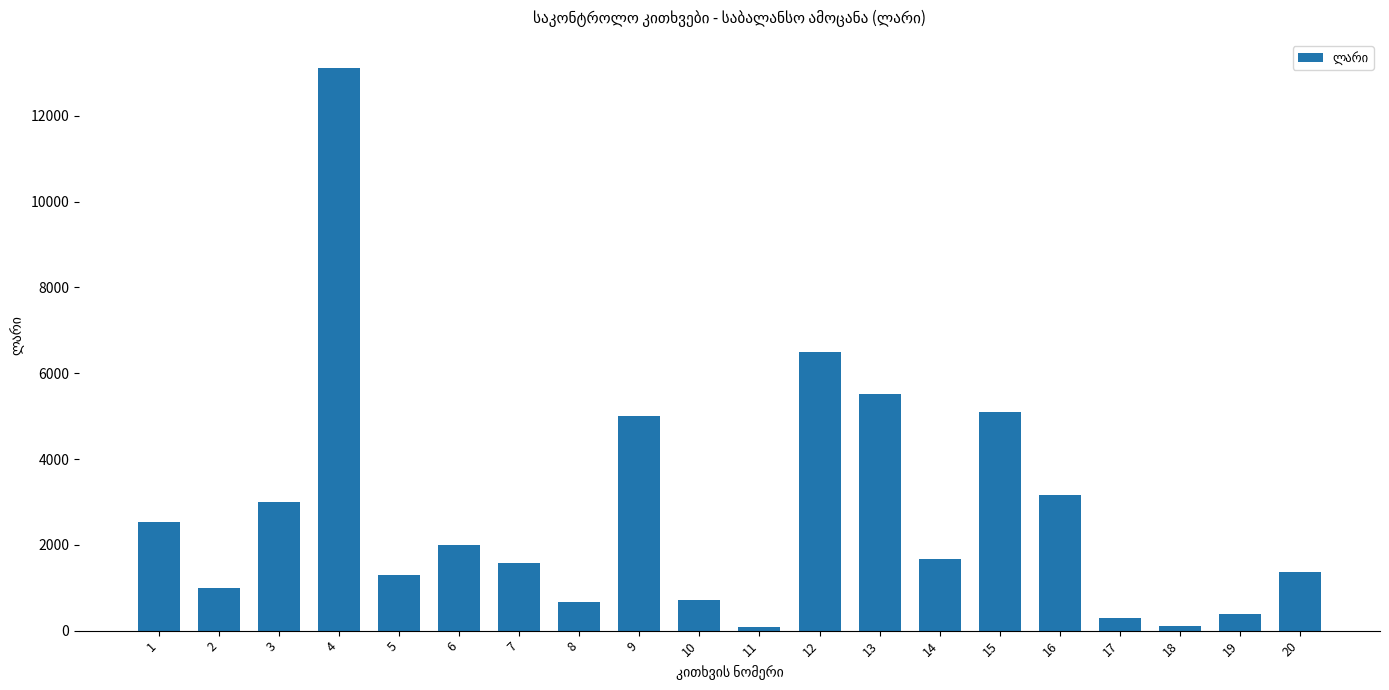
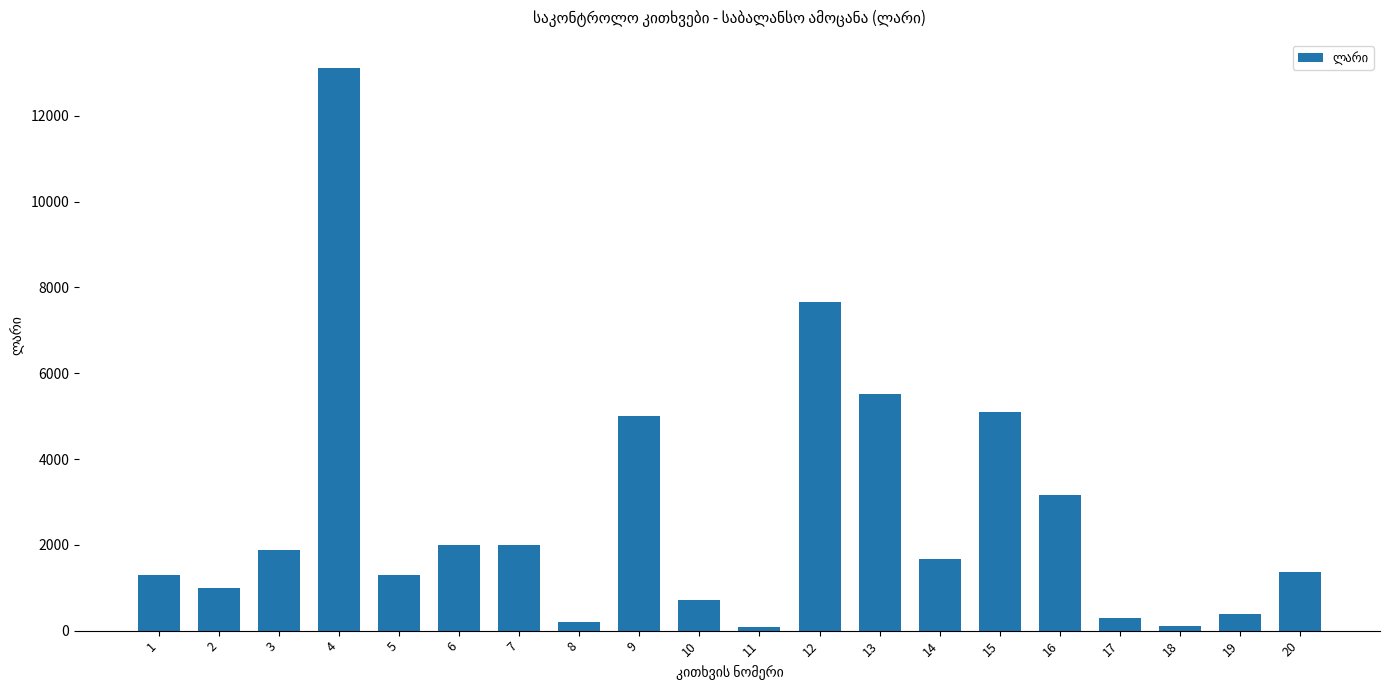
  {
-   "1": 2500,
+   "1": 1300,
    "2": 1000,
-   "3": 3000,
+   "3": 1900,
    "4": 13100,
    "5": 1300,
    "6": 2000,
-   "7": 1600,
-   "8": 700,
+   "7": 2000,
+   "8": 200,
    "9": 5000,
    "10": 700,
    "11": 100,
-   "12": 6500,
+   "12": 7700,
    "13": 5500,
    "14": 1700,
    "15": 5100,
    "16": 3200,
    "17": 300,
    "18": 100,
    "19": 400,
    "20": 1400
  }
